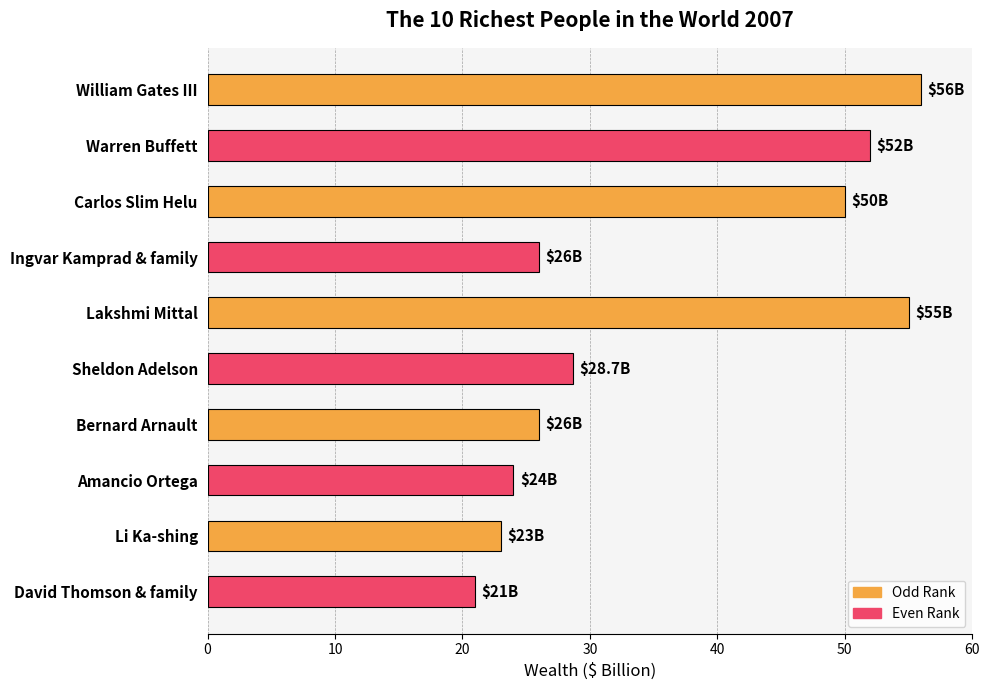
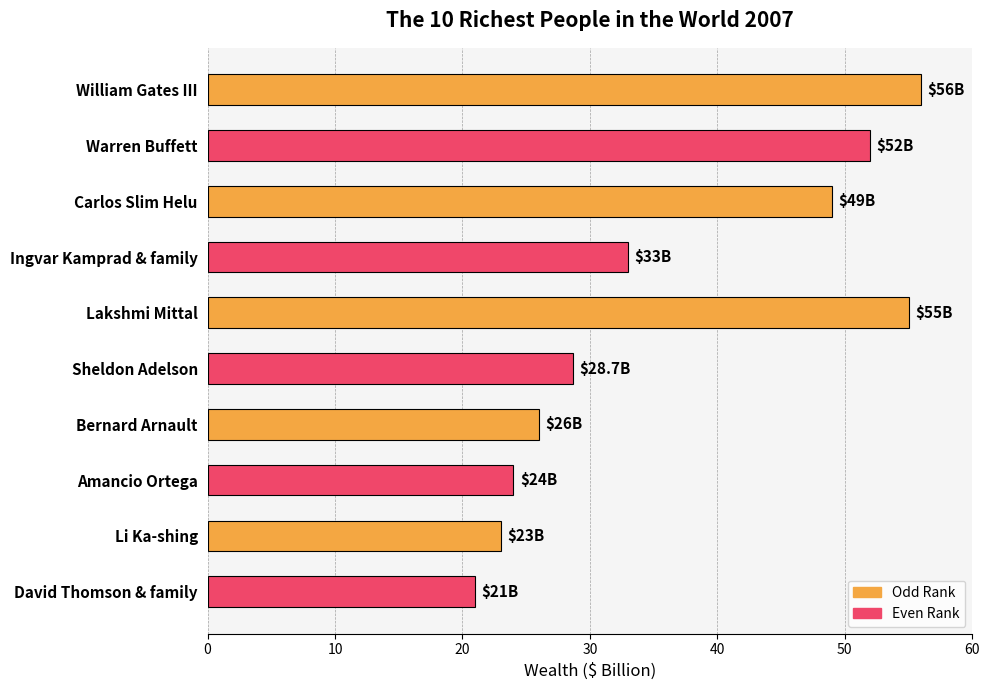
  {
    "William Gates III": "$56B",
    "Warren Buffett": "$52B",
-   "Carlos Slim Helu": "$50B",
-   "Ingvar Kamprad & family": "$26B",
+   "Carlos Slim Helu": "$49B",
+   "Ingvar Kamprad & family": "$33B",
    "Lakshmi Mittal": "$55B",
    "Sheldon Adelson": "$28.7B",
    "Bernard Arnault": "$26B",
    "Amancio Ortega": "$24B",
    "Li Ka-shing": "$23B",
    "David Thomson & family": "$21B"
  }
